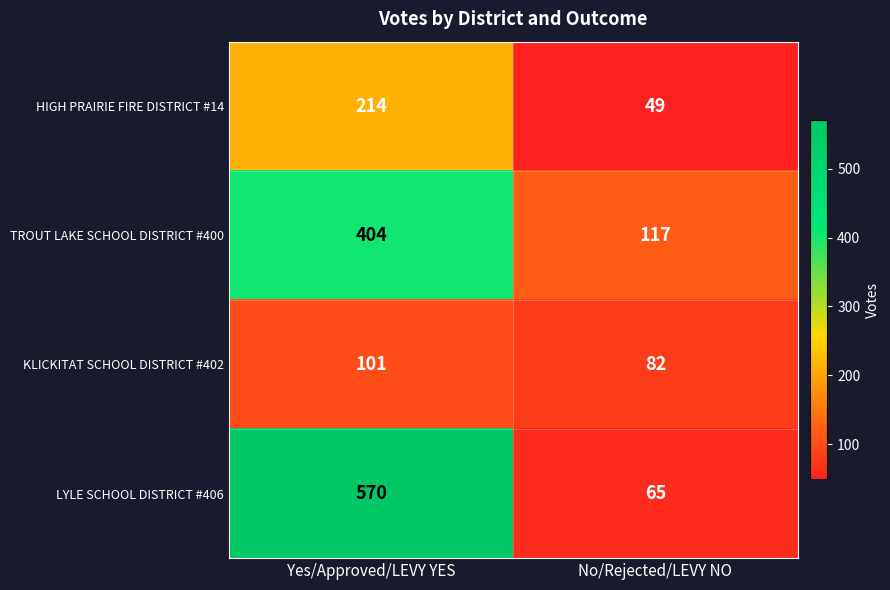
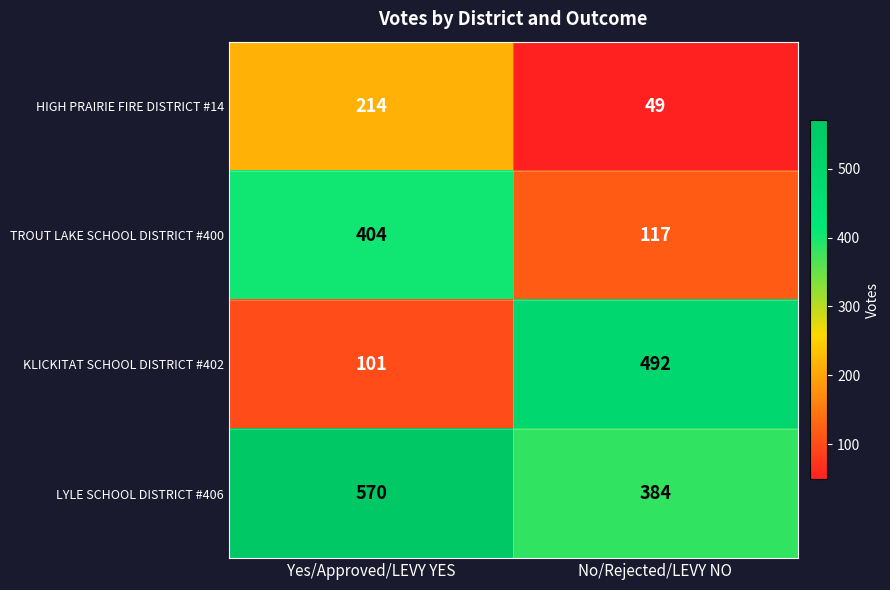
  {
    "HIGH PRAIRIE FIRE DISTRICT #14": {
      "Yes/Approved/LEVY YES": 214,
      "No/Rejected/LEVY NO": 49
    },
    "TROUT LAKE SCHOOL DISTRICT #400": {
      "Yes/Approved/LEVY YES": 404,
      "No/Rejected/LEVY NO": 117
    },
    "KLICKITAT SCHOOL DISTRICT #402": {
      "Yes/Approved/LEVY YES": 101,
-     "No/Rejected/LEVY NO": 82
+     "No/Rejected/LEVY NO": 492
    },
    "LYLE SCHOOL DISTRICT #406": {
      "Yes/Approved/LEVY YES": 570,
-     "No/Rejected/LEVY NO": 65
+     "No/Rejected/LEVY NO": 384
    }
  }
